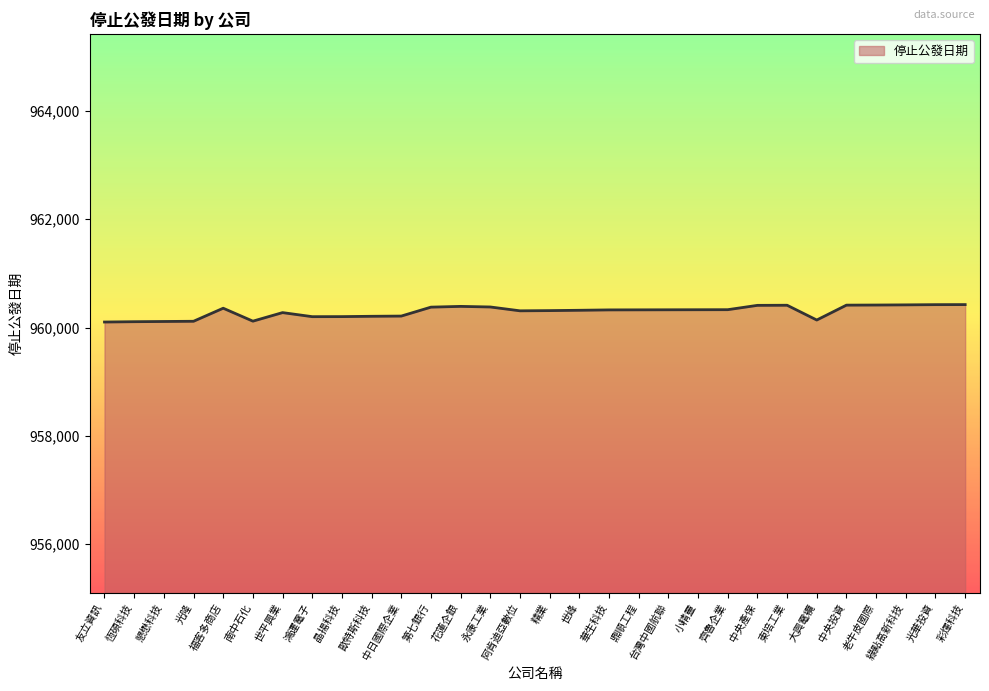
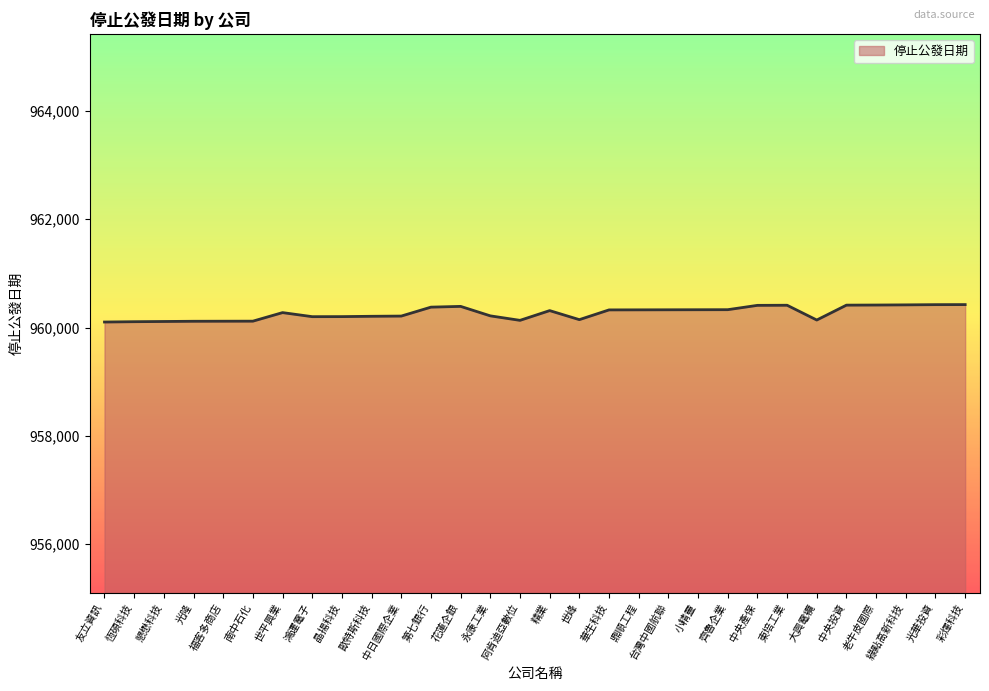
  {
    "友立資訊": "960,100",
    "恆碩科技": "960,100",
    "懇懋科技": "960,100",
    "光隆": "960,100",
-   "福客多商店": "960,400",
+   "福客多商店": "960,100",
    "南中石化": "960,100",
    "世平興業": "960,300",
    "鴻運電子": "960,200",
    "晶揚科技": "960,200",
    "歐特斯科技": "960,200",
    "中日國際企業": "960,200",
    "第七銀行": "960,400",
    "花蓮企銀": "960,400",
-   "永康工業": "960,400",
-   "阿肯迪亞數位": "960,300",
+   "永康工業": "960,200",
+   "阿肯迪亞數位": "960,100",
    "精業": "960,300",
-   "世峰": "960,300",
+   "世峰": "960,100",
    "華生科技": "960,300",
    "鼎順工程": "960,300",
    "台灣中國航聯": "960,300",
    "小精靈": "960,300",
    "齊魯企業": "960,300",
    "中央產保": "960,400",
    "東培工業": "960,400",
    "大興電纜": "960,100",
    "中央投資": "960,400",
    "老牛皮國際": "960,400",
    "綠點高新科技": "960,400",
    "光華投資": "960,400",
    "彩煇科技": "960,400"
  }
